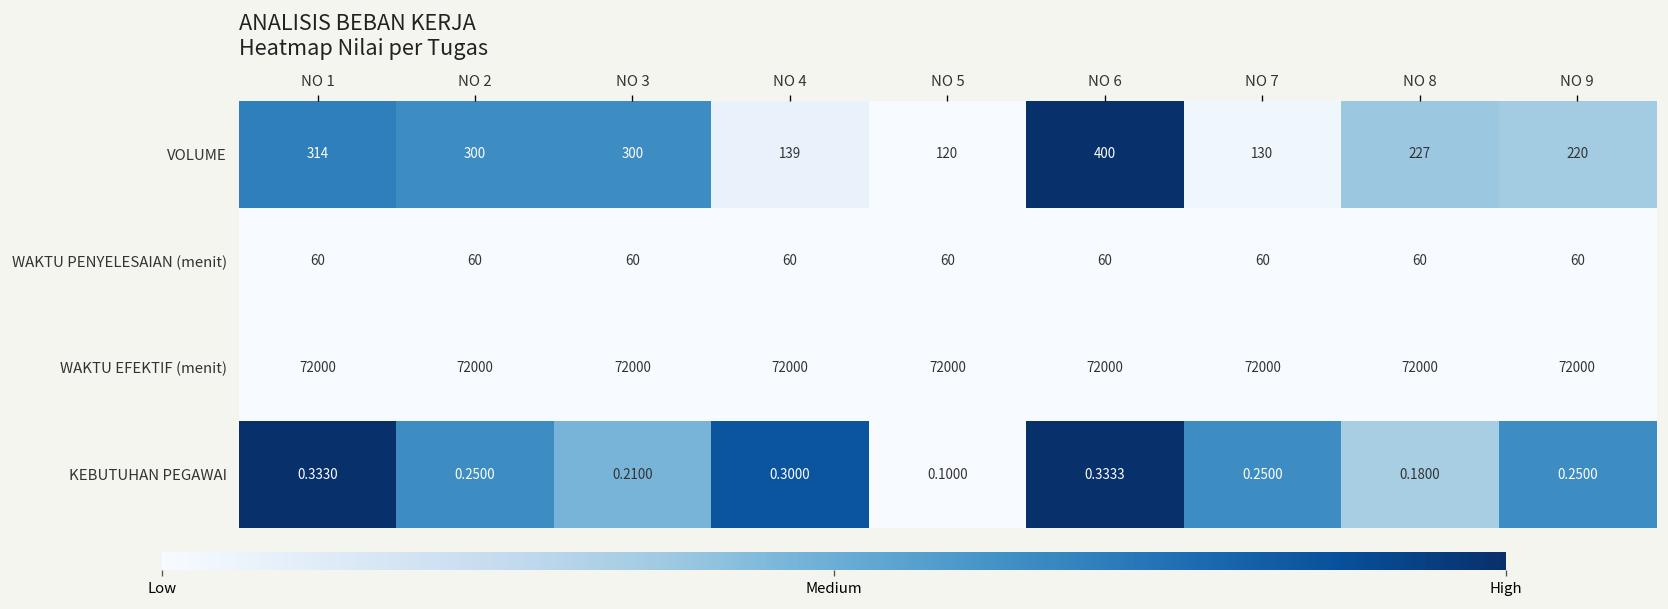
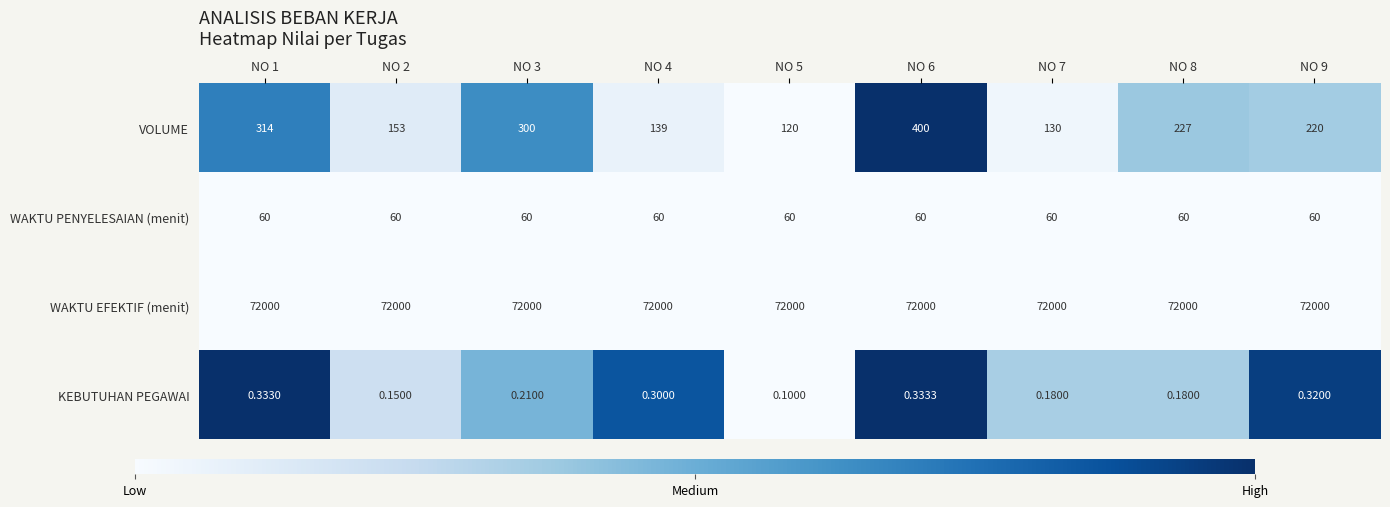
  {
    "VOLUME": {
      "NO 1": 314,
-     "NO 2": 300,
+     "NO 2": 153,
      "NO 3": 300,
      "NO 4": 139,
      "NO 5": 120,
      "NO 6": 400,
      "NO 7": 130,
      "NO 8": 227,
      "NO 9": 220
    },
    "WAKTU PENYELESAIAN (menit)": {
      "NO 1": 60,
      "NO 2": 60,
      "NO 3": 60,
      "NO 4": 60,
      "NO 5": 60,
      "NO 6": 60,
      "NO 7": 60,
      "NO 8": 60,
      "NO 9": 60
    },
    "WAKTU EFEKTIF (menit)": {
      "NO 1": 72000,
      "NO 2": 72000,
      "NO 3": 72000,
      "NO 4": 72000,
      "NO 5": 72000,
      "NO 6": 72000,
      "NO 7": 72000,
      "NO 8": 72000,
      "NO 9": 72000
    },
    "KEBUTUHAN PEGAWAI": {
      "NO 1": 0.3330,
-     "NO 2": 0.2500,
+     "NO 2": 0.1500,
      "NO 3": 0.2100,
      "NO 4": 0.3000,
      "NO 5": 0.1000,
      "NO 6": 0.3333,
-     "NO 7": 0.2500,
+     "NO 7": 0.1800,
      "NO 8": 0.1800,
-     "NO 9": 0.2500
+     "NO 9": 0.3200
    }
  }
